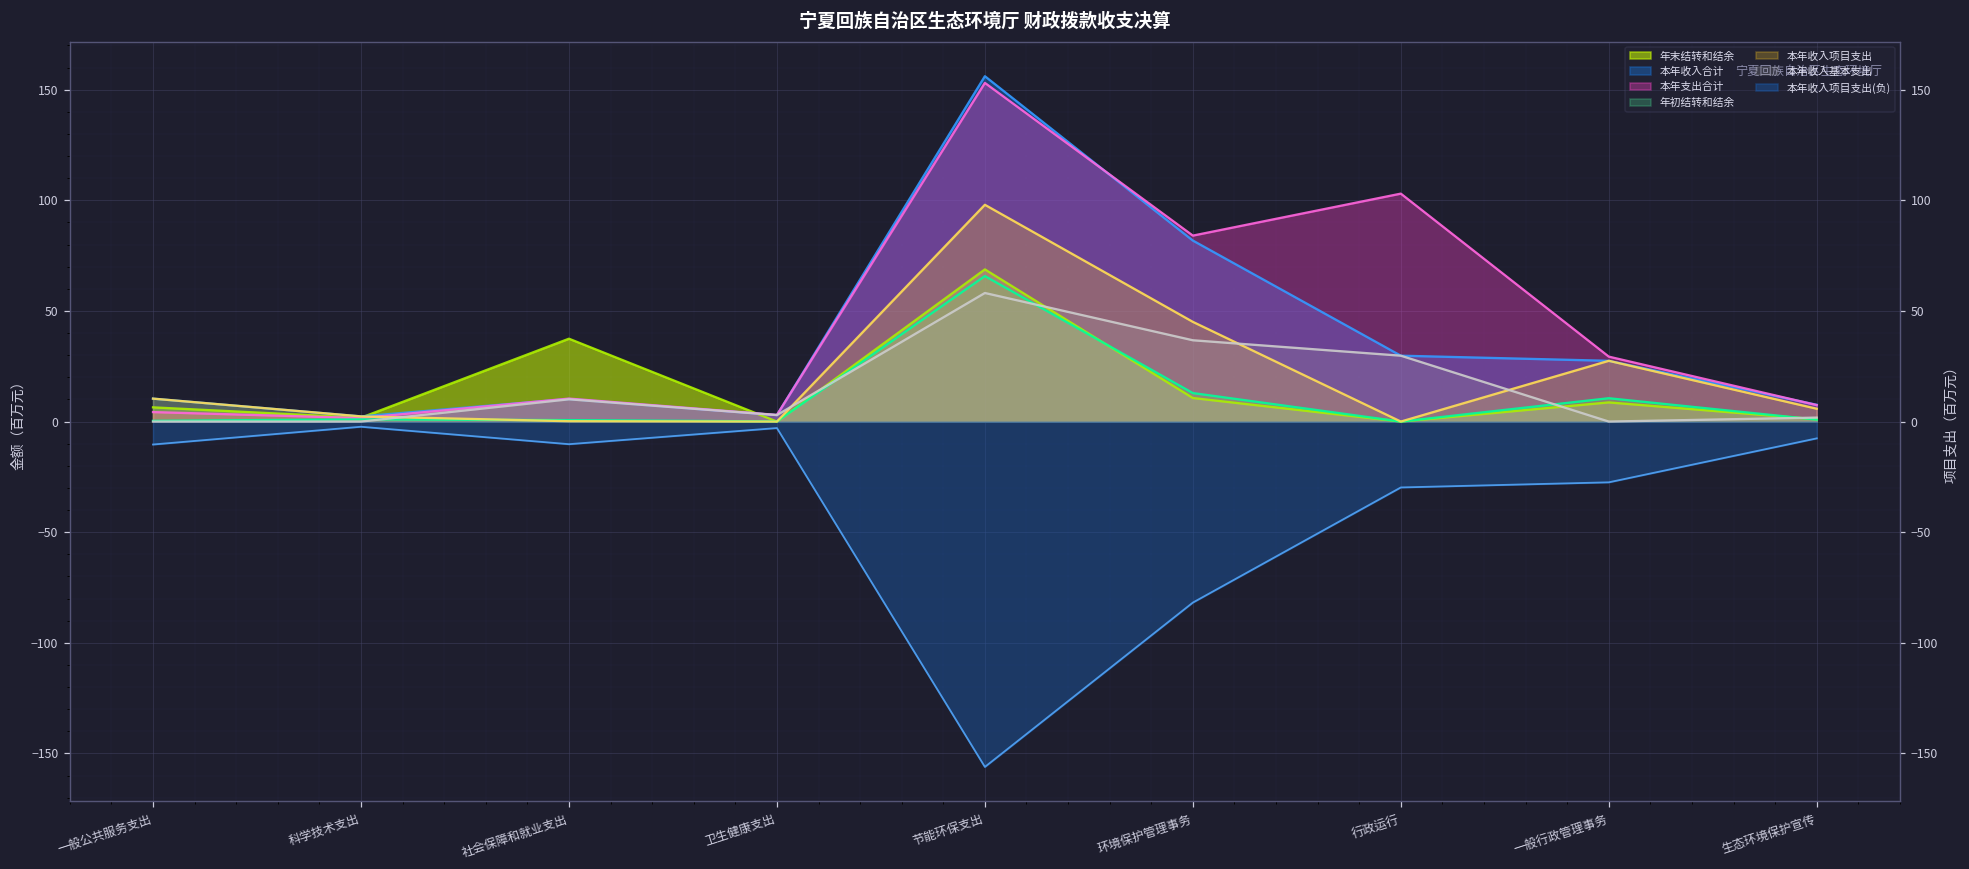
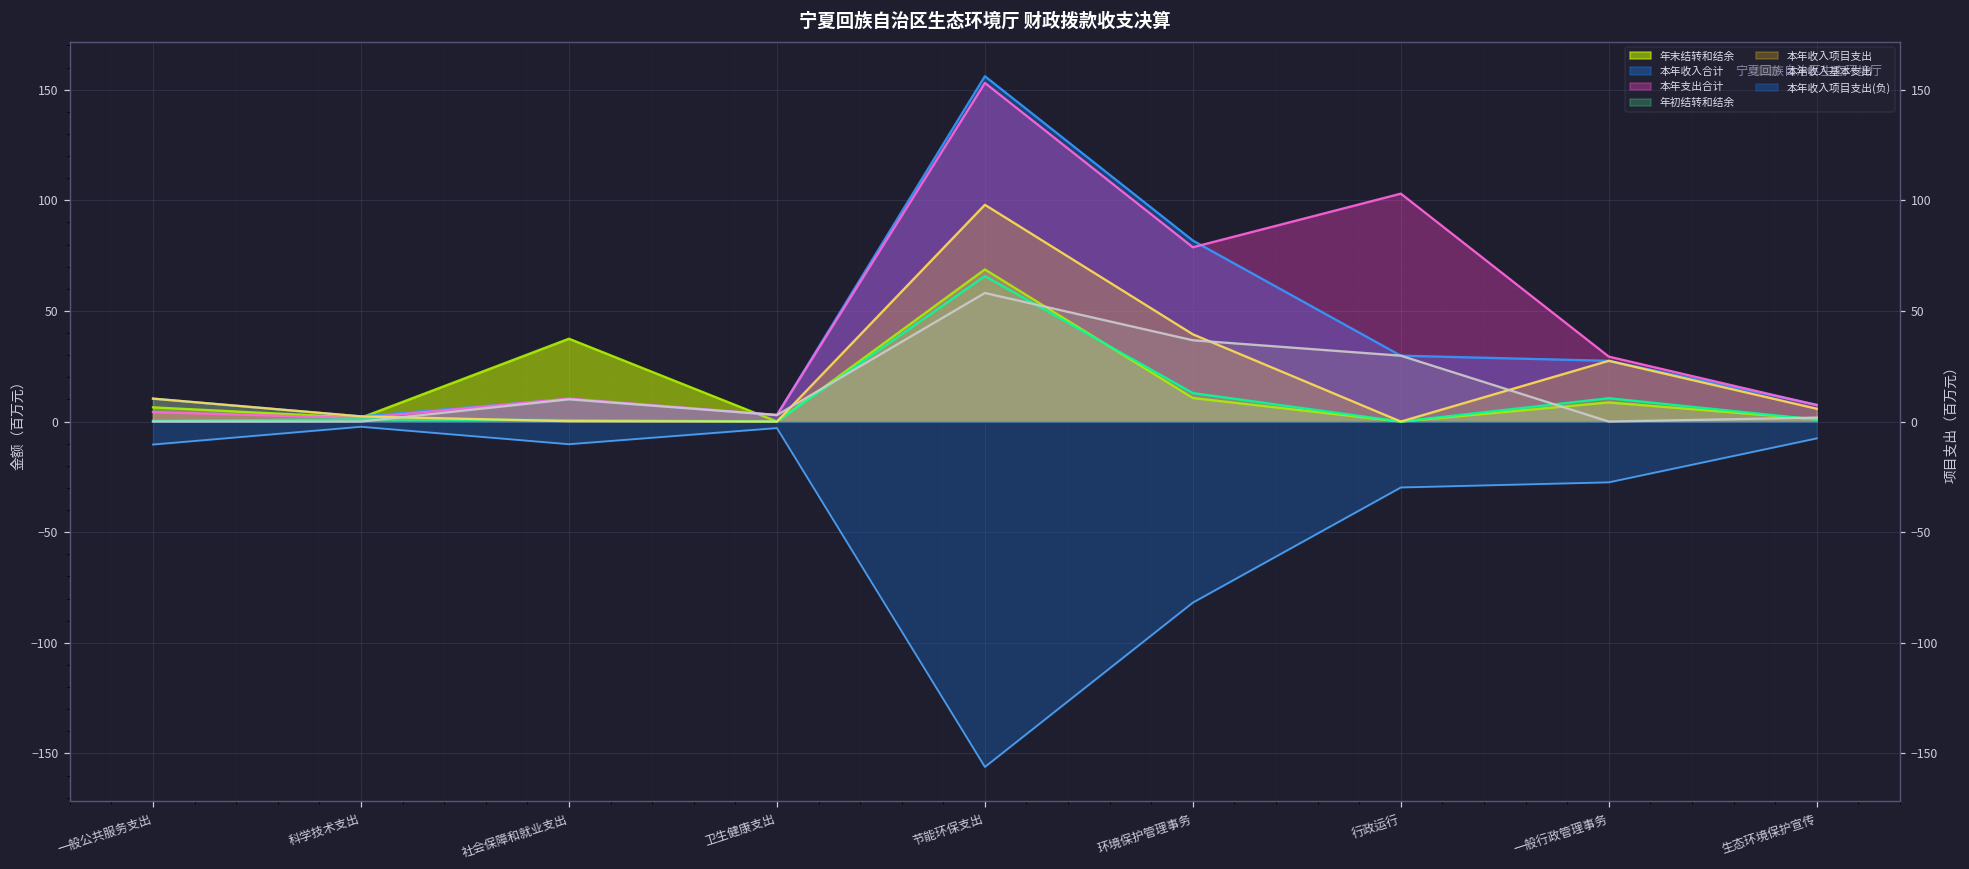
  {
    "年末结转和结余": {
      "一般公共服务支出": 6,
      "社会保障和就业支出": 37,
      "节能环保支出": 69,
      "环境保护管理事务": 11,
      "一般行政管理事务": 9
    },
    "本年支出合计": {
      "一般公共服务支出": 4,
      "节能环保支出": 153,
-     "环境保护管理事务": 84,
+     "环境保护管理事务": 79,
      "行政运行": 103,
      "一般行政管理事务": 29
    },
    "本年收入项目支出": {
      "节能环保支出": 98,
-     "环境保护管理事务": 45,
+     "环境保护管理事务": 39,
      "生态环境保护宣传": 6
    }
  }
